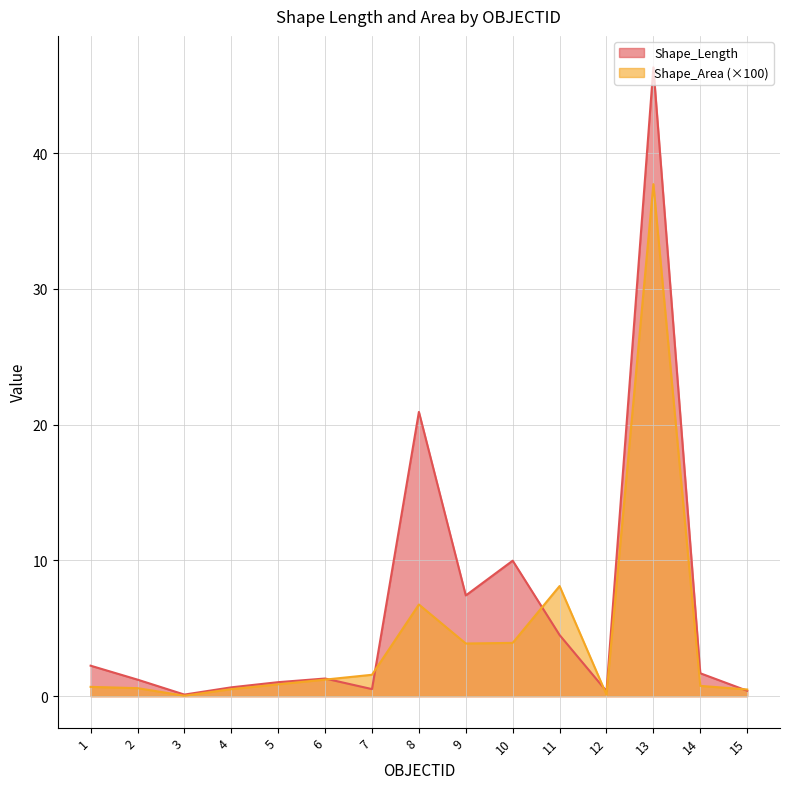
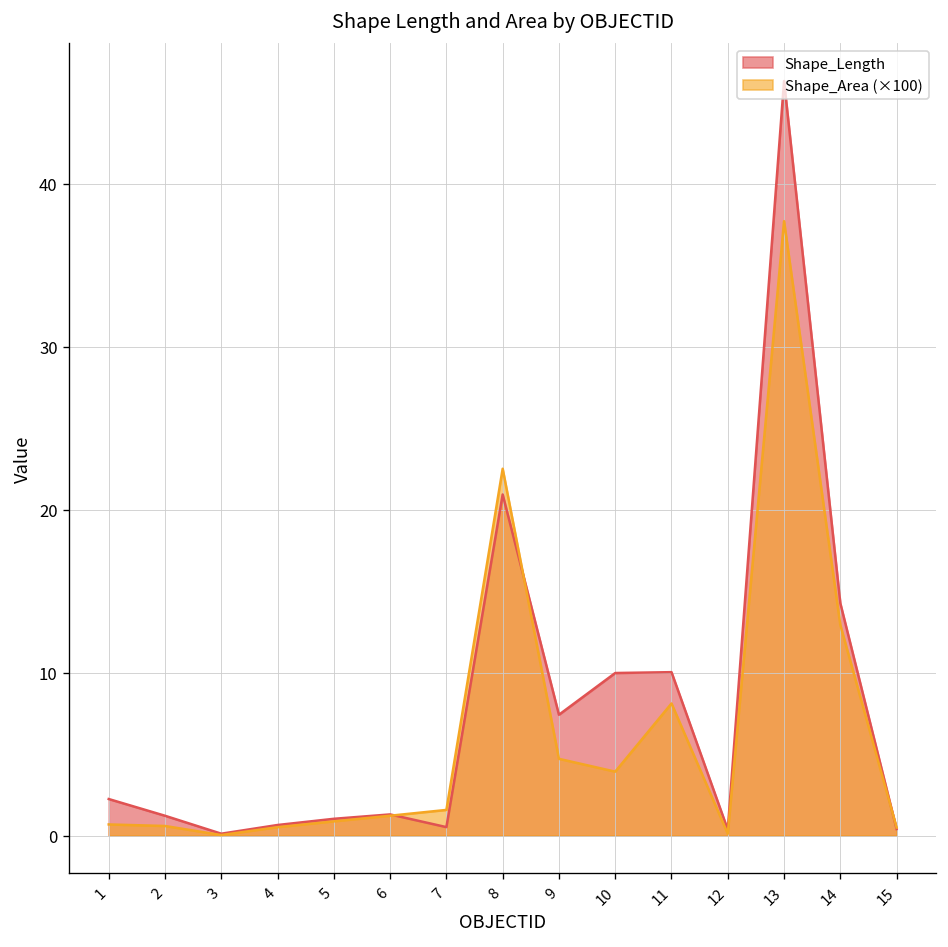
  {
    "Shape_Length": {
      "1": 2.2,
      "2": 1.2,
      "7": 0.5,
      "8": 20.9,
      "9": 7.4,
      "10": 10.0,
-     "11": 4.5,
+     "11": 10.0,
      "12": 0.4,
-     "14": 1.7
+     "14": 14.3
    },
    "Shape_Area (×100)": {
      "1": 0.7,
      "2": 0.6,
      "7": 1.6,
-     "8": 6.8,
-     "9": 3.9,
+     "8": 22.5,
+     "9": 4.7,
      "10": 3.9,
      "11": 8.1,
      "12": 0.1,
      "13": 37.7,
-     "14": 0.8
+     "14": 12.9
    }
  }
